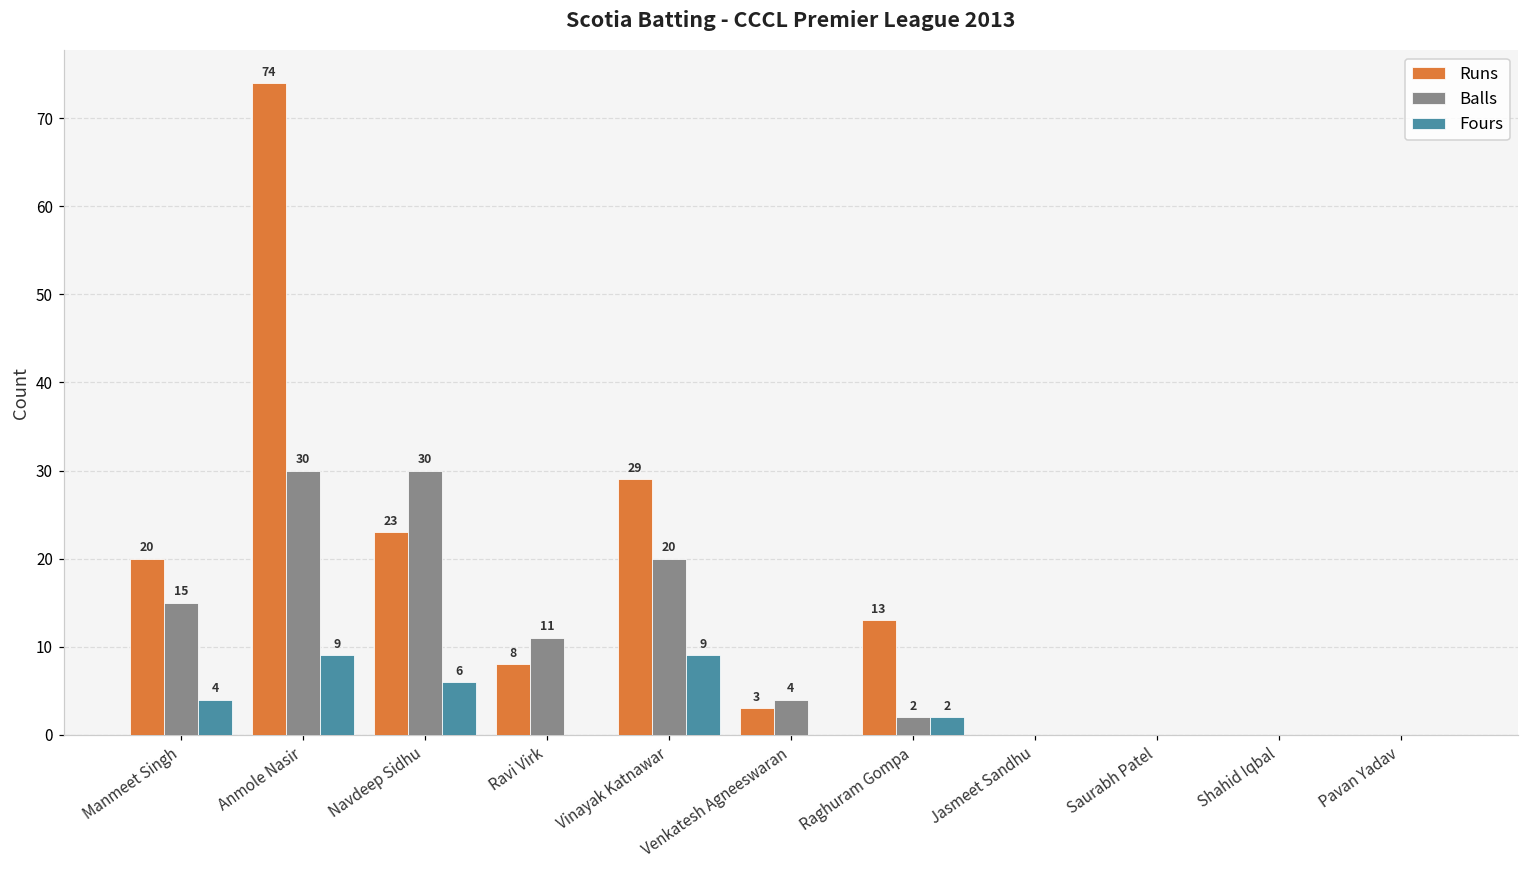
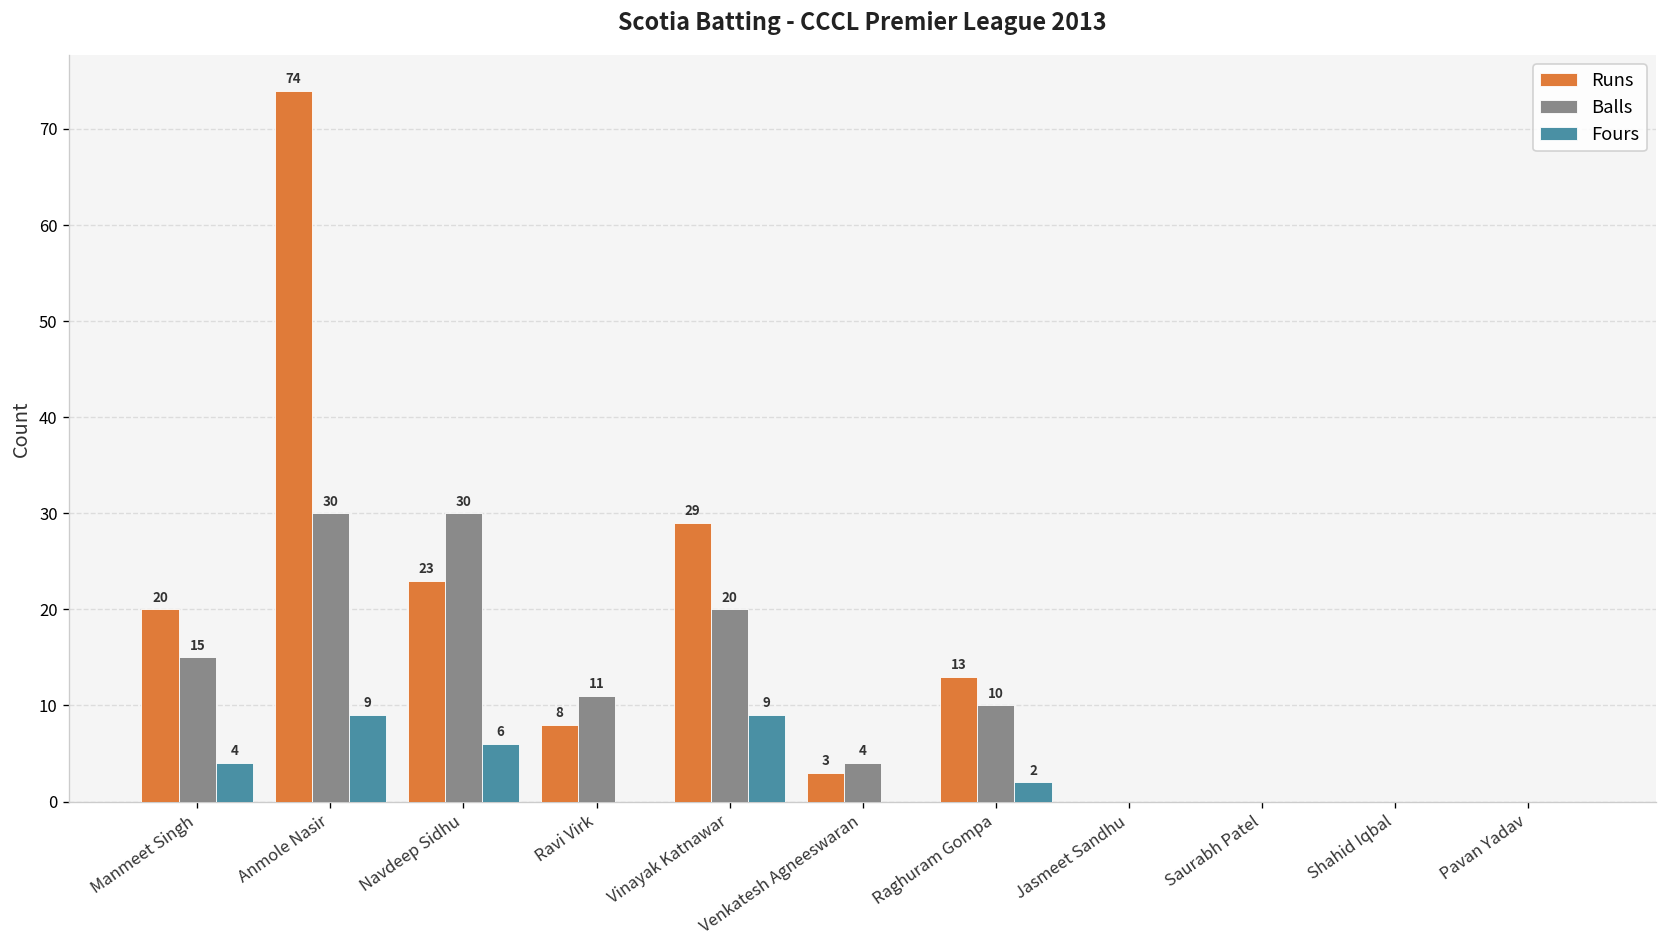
  {
    "Runs": {
      "Manmeet Singh": 20,
      "Anmole Nasir": 74,
      "Navdeep Sidhu": 23,
      "Ravi Virk": 8,
      "Vinayak Katnawar": 29,
      "Venkatesh Agneeswaran": 3,
      "Raghuram Gompa": 13
    },
    "Balls": {
      "Manmeet Singh": 15,
      "Anmole Nasir": 30,
      "Navdeep Sidhu": 30,
      "Ravi Virk": 11,
      "Vinayak Katnawar": 20,
      "Venkatesh Agneeswaran": 4,
-     "Raghuram Gompa": 2
+     "Raghuram Gompa": 10
    },
    "Fours": {
      "Manmeet Singh": 4,
      "Anmole Nasir": 9,
      "Navdeep Sidhu": 6,
      "Vinayak Katnawar": 9,
      "Raghuram Gompa": 2
    }
  }
